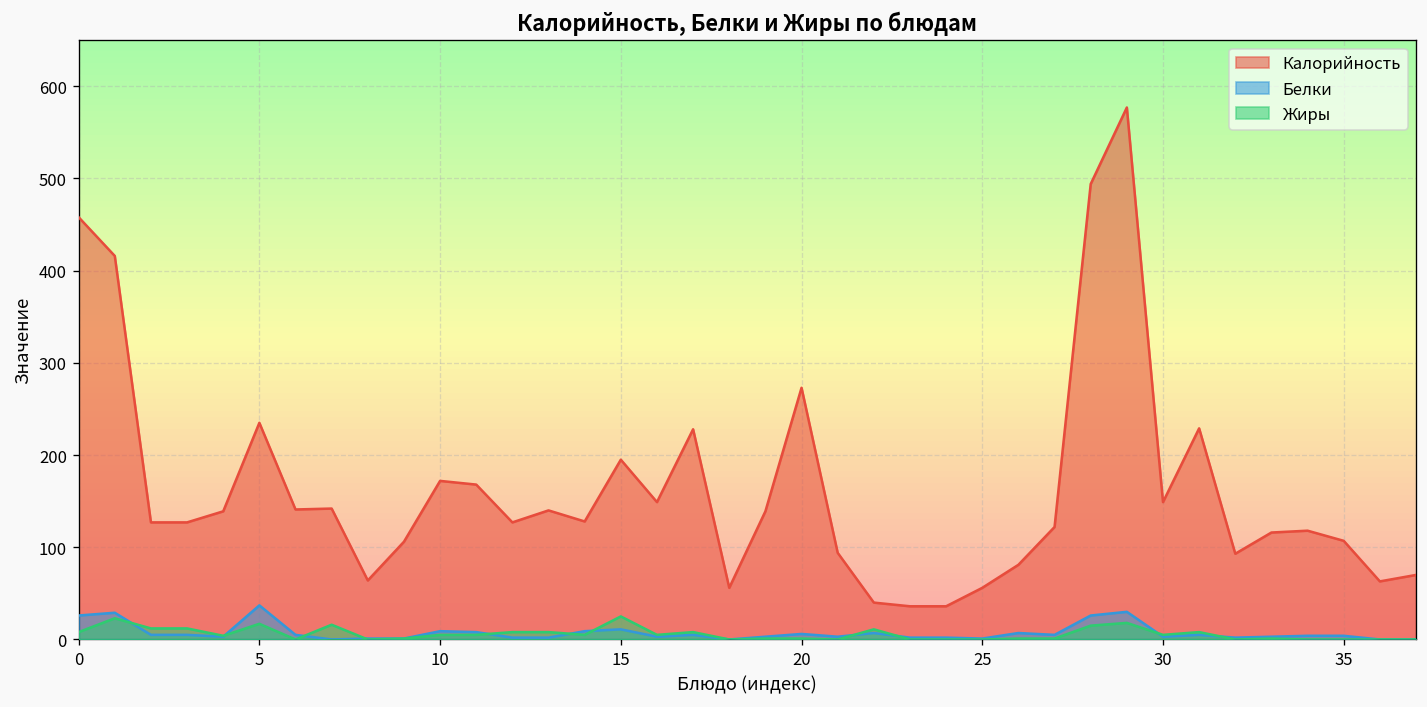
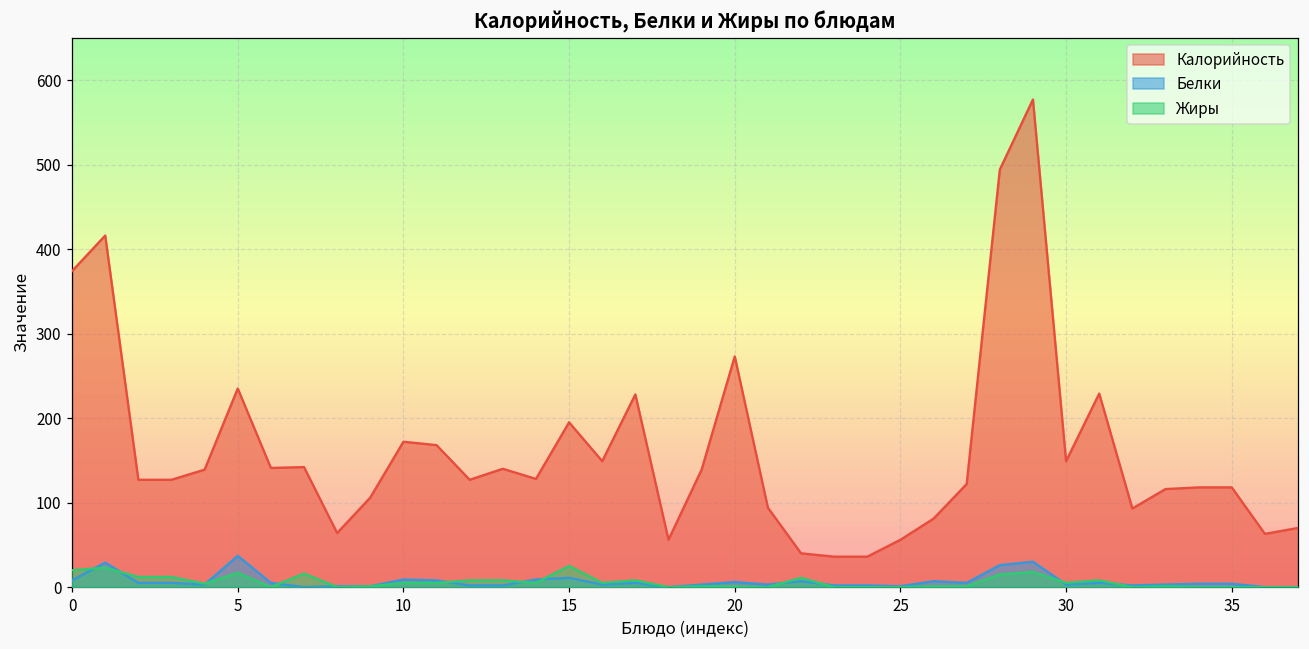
  {
    "Калорийность": {
-     "0": 460,
+     "0": 370,
      "5": 240,
      "10": 170,
      "15": 200,
      "20": 270,
      "25": 60,
      "30": 150,
-     "35": 110
+     "35": 120
    },
    "Белки": {
-     "0": 30,
+     "0": 10,
      "5": 40,
      "10": 10,
      "15": 10,
      "20": 10,
      "35": 0
    },
    "Жиры": {
-     "0": 10,
+     "0": 20,
      "5": 20,
      "10": 10,
      "15": 30,
      "20": 0,
      "35": 0
    }
  }
